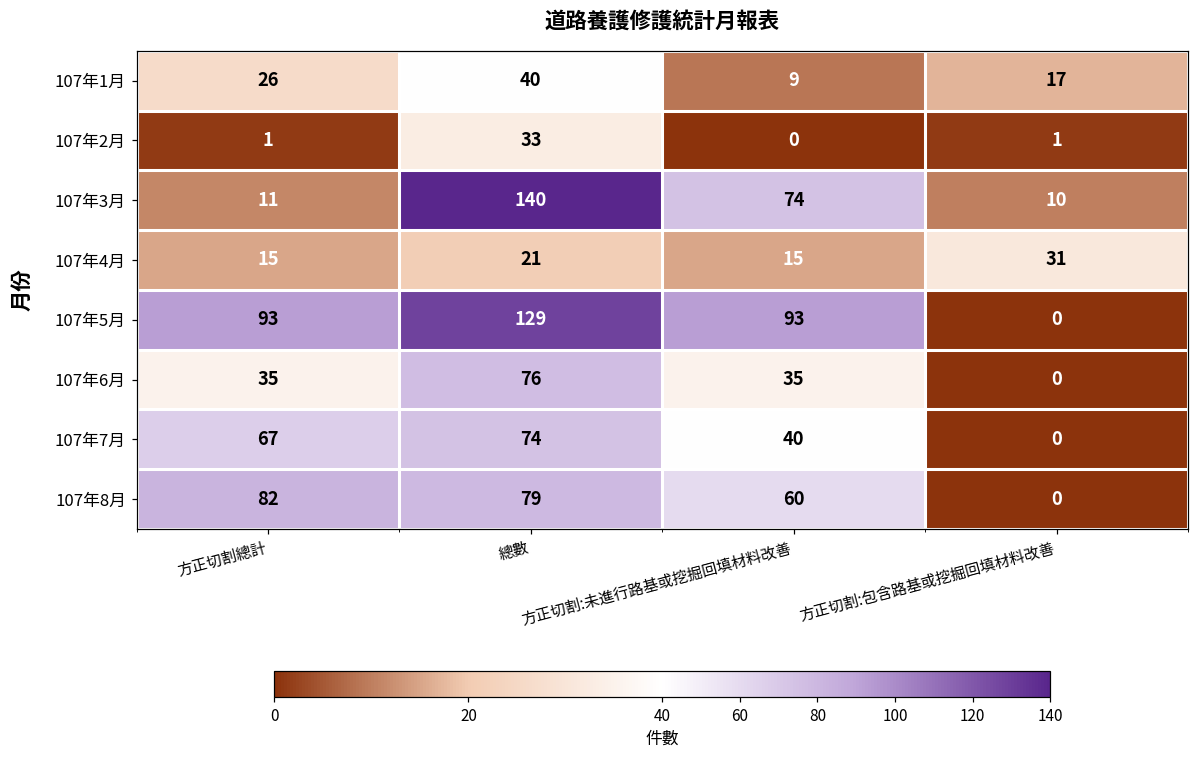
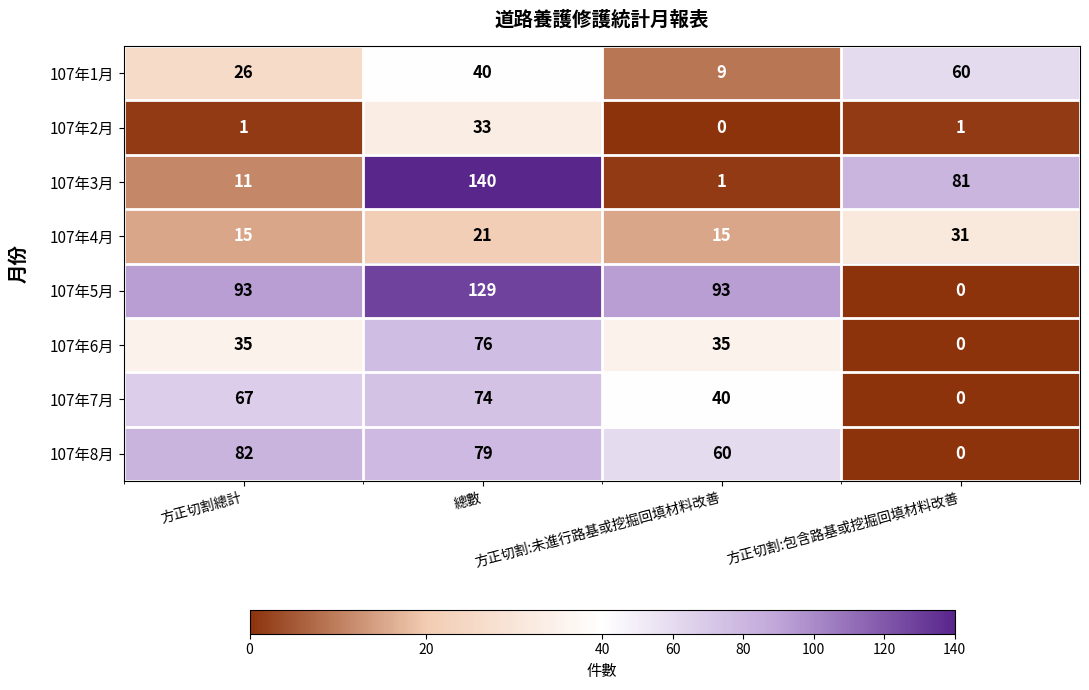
  {
    "107年1月": {
      "方正切割總計": 26,
      "總數": 40,
      "方正切割:未進行路基或挖掘回填材料改善": 9,
-     "方正切割:包含路基或挖掘回填材料改善": 17
+     "方正切割:包含路基或挖掘回填材料改善": 60
    },
    "107年2月": {
      "方正切割總計": 1,
      "總數": 33,
      "方正切割:未進行路基或挖掘回填材料改善": 0,
      "方正切割:包含路基或挖掘回填材料改善": 1
    },
    "107年3月": {
      "方正切割總計": 11,
      "總數": 140,
-     "方正切割:未進行路基或挖掘回填材料改善": 74,
-     "方正切割:包含路基或挖掘回填材料改善": 10
+     "方正切割:未進行路基或挖掘回填材料改善": 1,
+     "方正切割:包含路基或挖掘回填材料改善": 81
    },
    "107年4月": {
      "方正切割總計": 15,
      "總數": 21,
      "方正切割:未進行路基或挖掘回填材料改善": 15,
      "方正切割:包含路基或挖掘回填材料改善": 31
    },
    "107年5月": {
      "方正切割總計": 93,
      "總數": 129,
      "方正切割:未進行路基或挖掘回填材料改善": 93,
      "方正切割:包含路基或挖掘回填材料改善": 0
    },
    "107年6月": {
      "方正切割總計": 35,
      "總數": 76,
      "方正切割:未進行路基或挖掘回填材料改善": 35,
      "方正切割:包含路基或挖掘回填材料改善": 0
    },
    "107年7月": {
      "方正切割總計": 67,
      "總數": 74,
      "方正切割:未進行路基或挖掘回填材料改善": 40,
      "方正切割:包含路基或挖掘回填材料改善": 0
    },
    "107年8月": {
      "方正切割總計": 82,
      "總數": 79,
      "方正切割:未進行路基或挖掘回填材料改善": 60,
      "方正切割:包含路基或挖掘回填材料改善": 0
    }
  }
